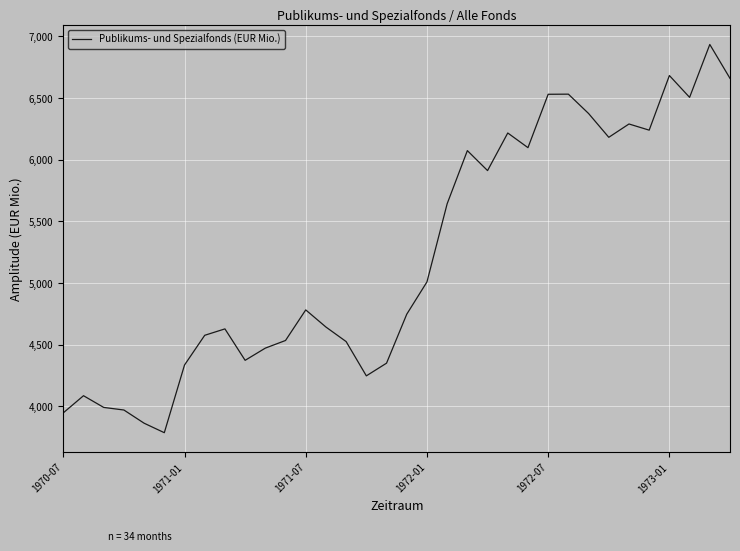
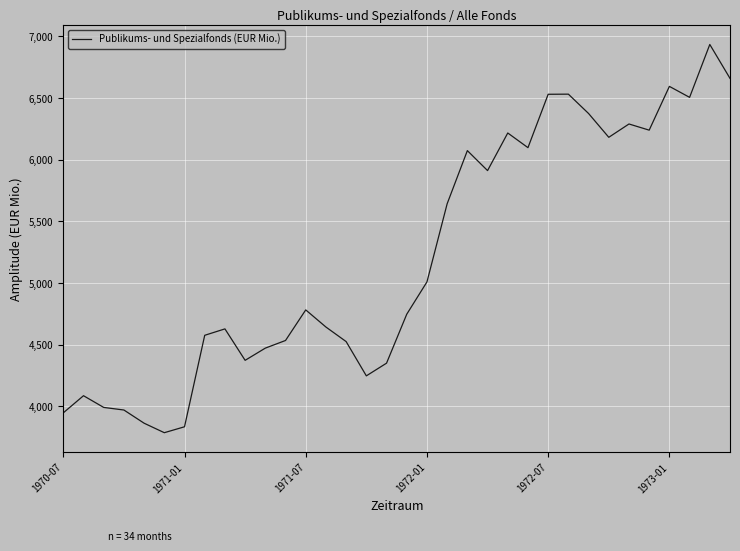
  {
    "1970-07": "3,950",
-   "1971-01": "4,340",
+   "1971-01": "3,830",
    "1971-07": "4,780",
    "1972-01": "5,010",
    "1972-07": "6,530",
-   "1973-01": "6,680"
+   "1973-01": "6,600"
  }
